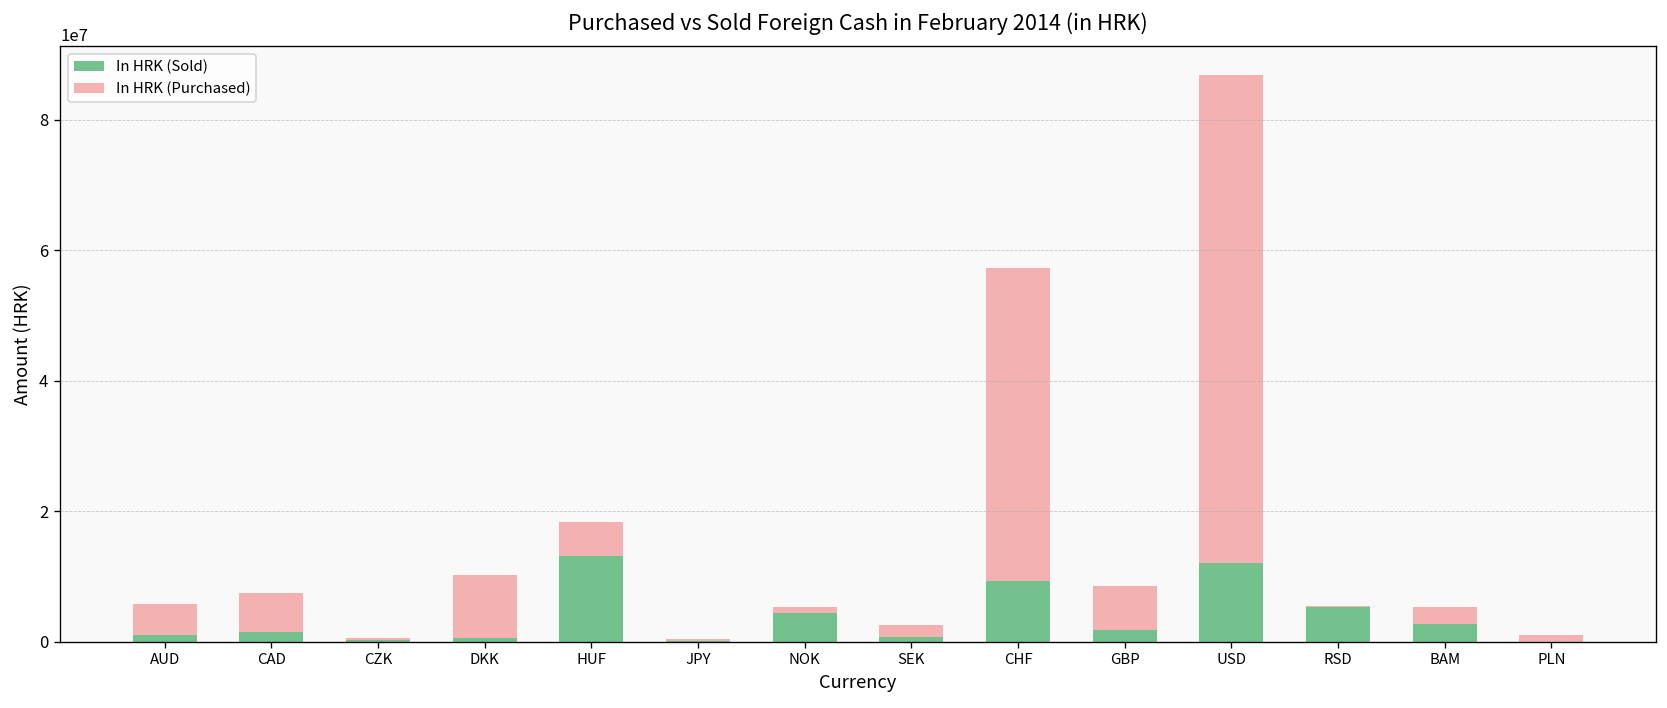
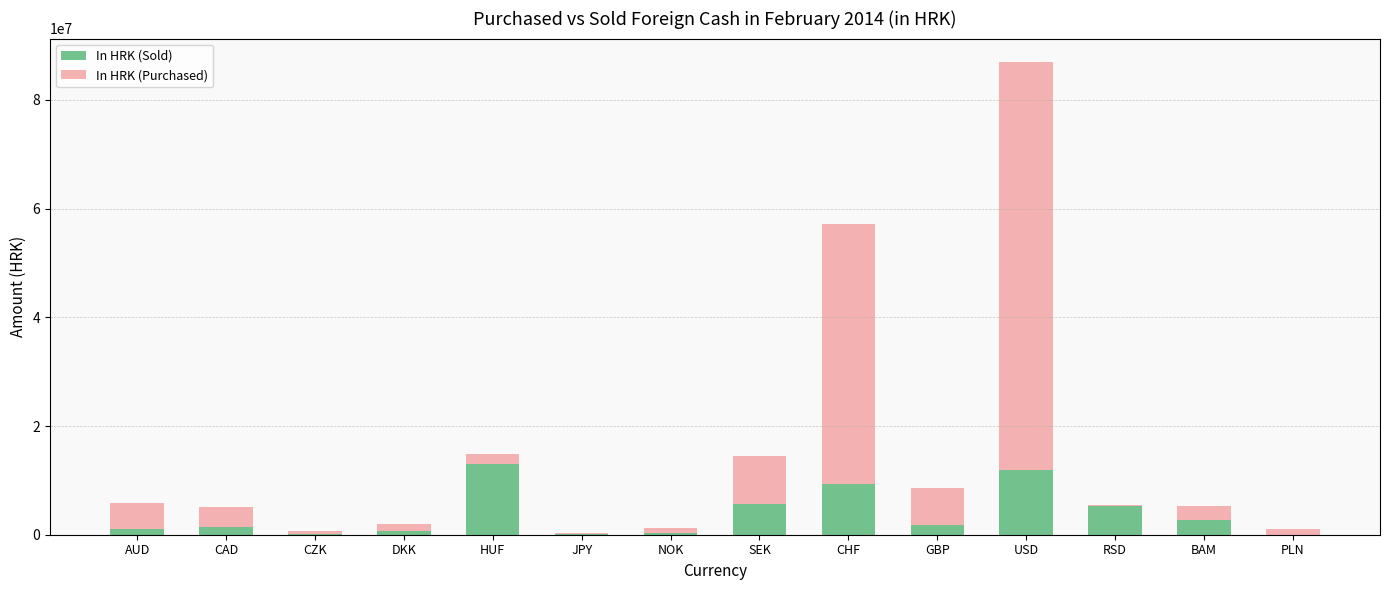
  {
    "In HRK (Sold)": {
      "AUD": 1000000,
      "CAD": 1000000,
      "DKK": 1000000,
      "HUF": 13000000,
-     "NOK": 4000000,
-     "SEK": 1000000,
+     "NOK": 0,
+     "SEK": 6000000,
      "CHF": 9000000,
      "GBP": 2000000,
      "USD": 12000000,
      "RSD": 5000000,
      "BAM": 3000000,
      "PLN": 0
    },
    "In HRK (Purchased)": {
      "AUD": 5000000,
-     "CAD": 6000000,
-     "DKK": 10000000,
-     "HUF": 5000000,
+     "CAD": 4000000,
+     "DKK": 1000000,
+     "HUF": 2000000,
      "NOK": 1000000,
-     "SEK": 2000000,
+     "SEK": 9000000,
      "CHF": 48000000,
      "GBP": 7000000,
      "USD": 75000000,
      "BAM": 2000000,
      "PLN": 1000000
    }
  }
